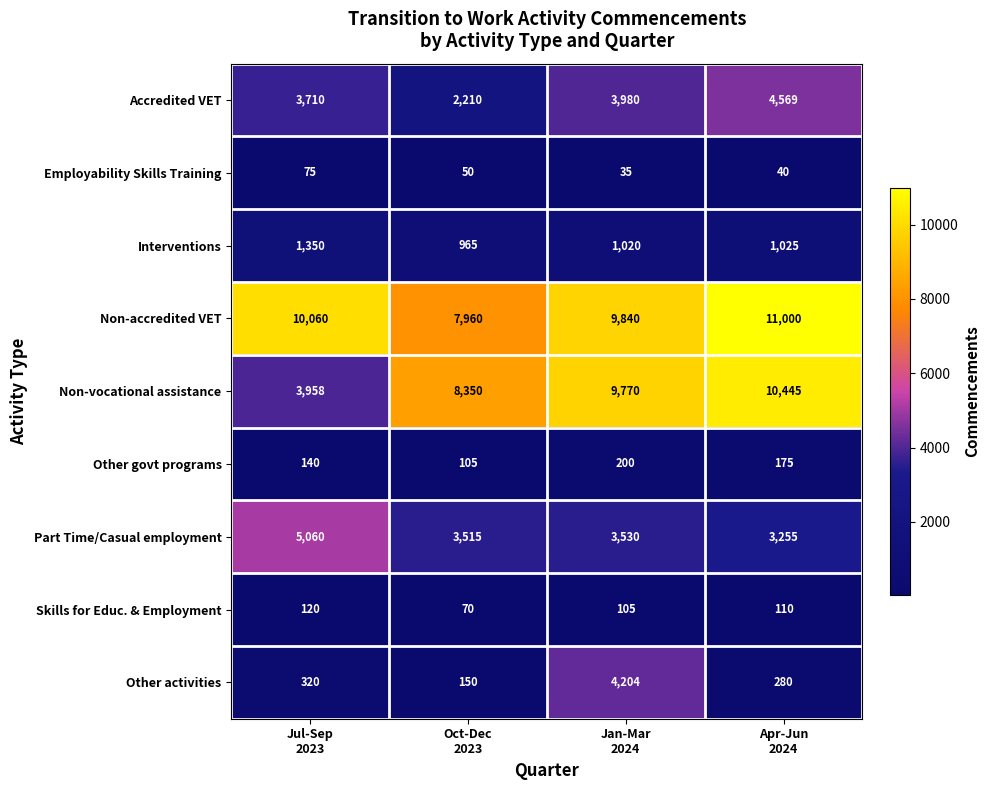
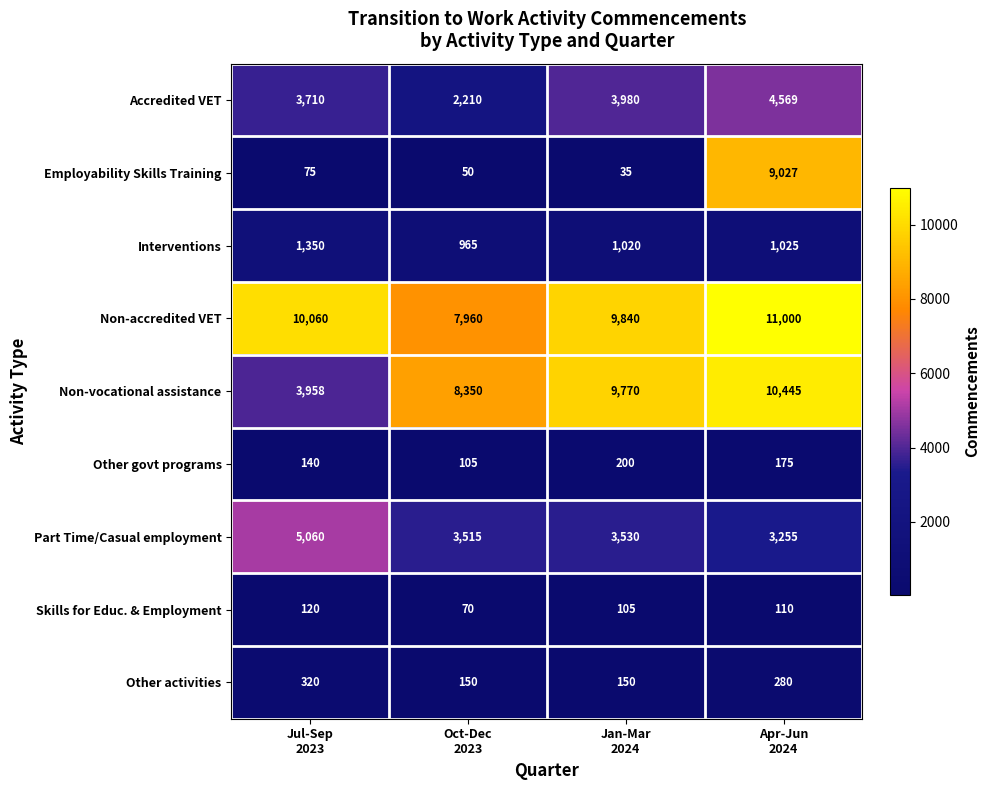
  {
    "Accredited VET": {
      "Jul-Sep 2023": "3,710",
      "Oct-Dec 2023": "2,210",
      "Jan-Mar 2024": "3,980",
      "Apr-Jun 2024": "4,569"
    },
    "Employability Skills Training": {
      "Jul-Sep 2023": "75",
      "Oct-Dec 2023": "50",
      "Jan-Mar 2024": "35",
-     "Apr-Jun 2024": "40"
+     "Apr-Jun 2024": "9,027"
    },
    "Interventions": {
      "Jul-Sep 2023": "1,350",
      "Oct-Dec 2023": "965",
      "Jan-Mar 2024": "1,020",
      "Apr-Jun 2024": "1,025"
    },
    "Non-accredited VET": {
      "Jul-Sep 2023": "10,060",
      "Oct-Dec 2023": "7,960",
      "Jan-Mar 2024": "9,840",
      "Apr-Jun 2024": "11,000"
    },
    "Non-vocational assistance": {
      "Jul-Sep 2023": "3,958",
      "Oct-Dec 2023": "8,350",
      "Jan-Mar 2024": "9,770",
      "Apr-Jun 2024": "10,445"
    },
    "Other govt programs": {
      "Jul-Sep 2023": "140",
      "Oct-Dec 2023": "105",
      "Jan-Mar 2024": "200",
      "Apr-Jun 2024": "175"
    },
    "Part Time/Casual employment": {
      "Jul-Sep 2023": "5,060",
      "Oct-Dec 2023": "3,515",
      "Jan-Mar 2024": "3,530",
      "Apr-Jun 2024": "3,255"
    },
    "Skills for Educ. & Employment": {
      "Jul-Sep 2023": "120",
      "Oct-Dec 2023": "70",
      "Jan-Mar 2024": "105",
      "Apr-Jun 2024": "110"
    },
    "Other activities": {
      "Jul-Sep 2023": "320",
      "Oct-Dec 2023": "150",
-     "Jan-Mar 2024": "4,204",
+     "Jan-Mar 2024": "150",
      "Apr-Jun 2024": "280"
    }
  }
